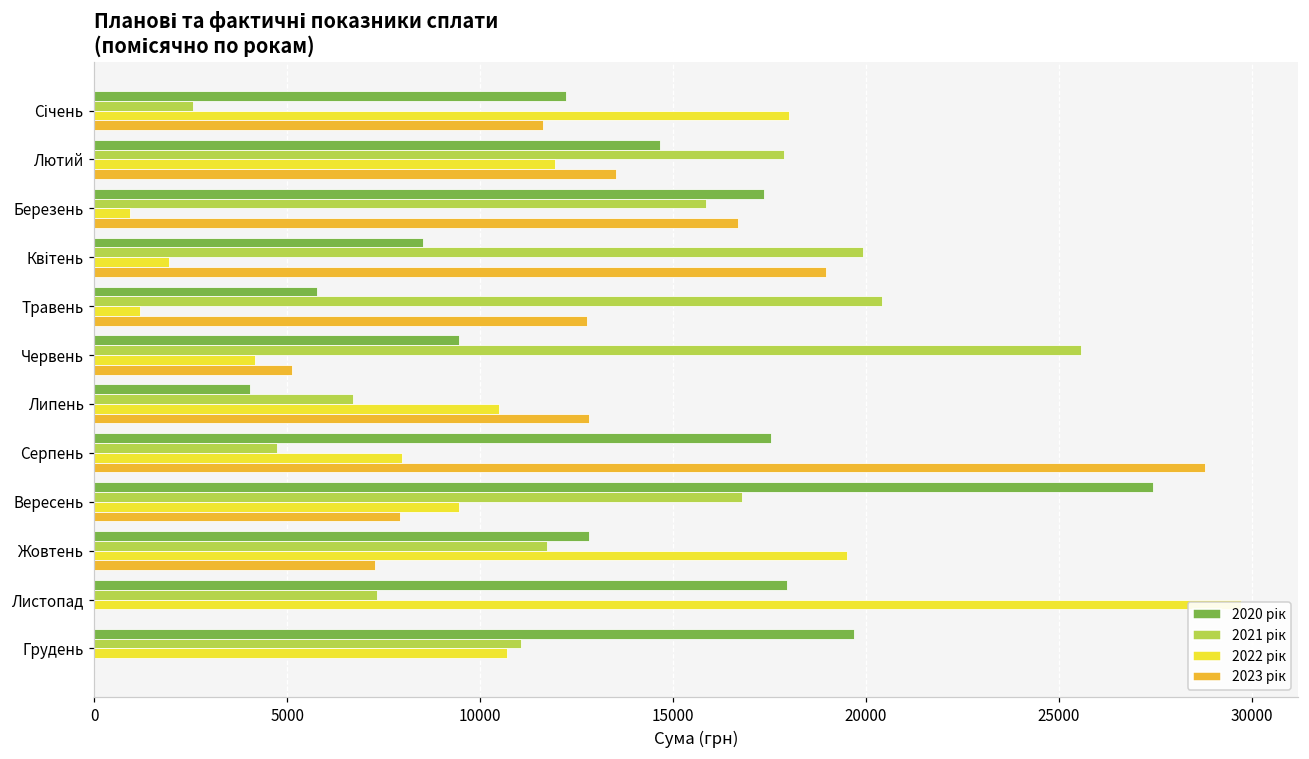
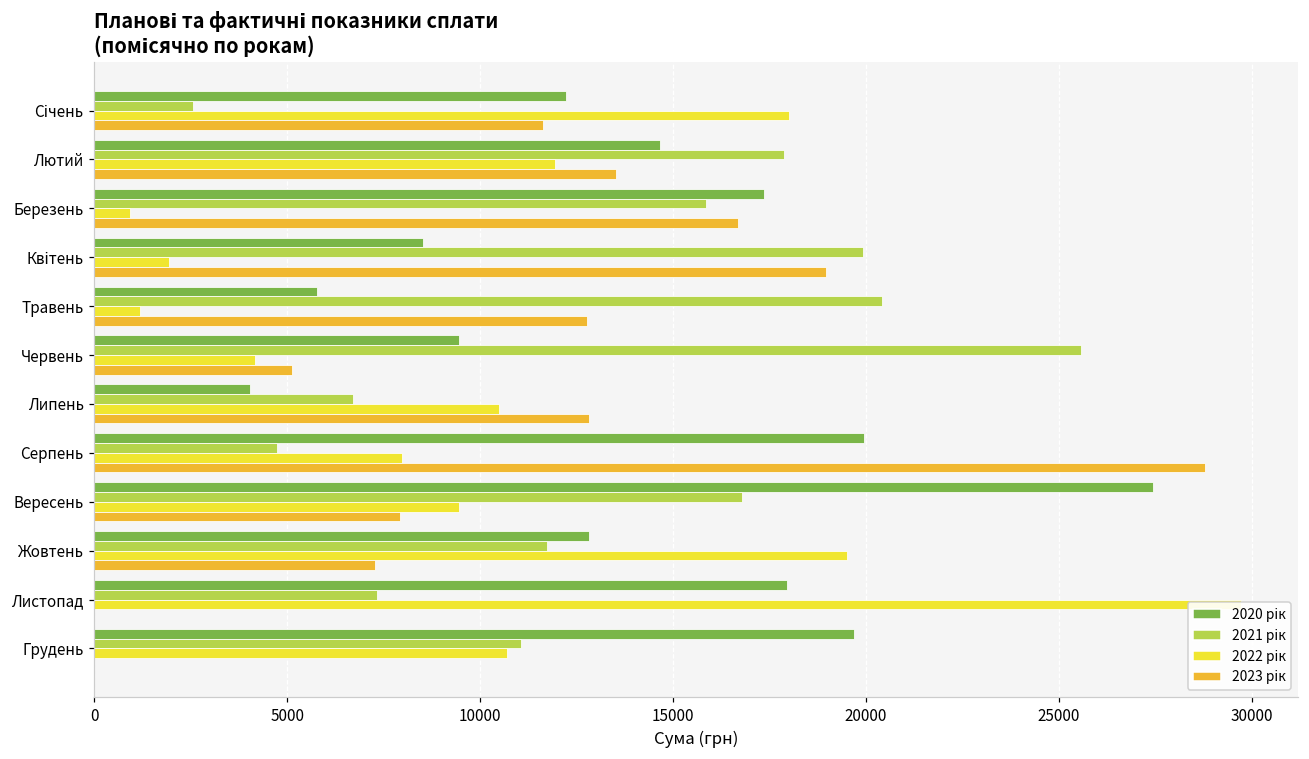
  {
    "2020 рік": {
      "Січень": 12200,
      "Лютий": 14700,
      "Березень": 17300,
      "Квітень": 8500,
      "Травень": 5800,
      "Червень": 9500,
      "Липень": 4000,
-     "Серпень": 17500,
+     "Серпень": 20000,
      "Вересень": 27500,
      "Жовтень": 12800,
      "Листопад": 18000,
      "Грудень": 19700
    },
    "2021 рік": {
      "Січень": 2600,
      "Лютий": 17900,
      "Березень": 15900,
      "Квітень": 19900,
      "Травень": 20400,
      "Червень": 25600,
      "Липень": 6700,
      "Серпень": 4700,
      "Вересень": 16800,
      "Жовтень": 11700,
      "Листопад": 7300,
      "Грудень": 11100
    }
  }
